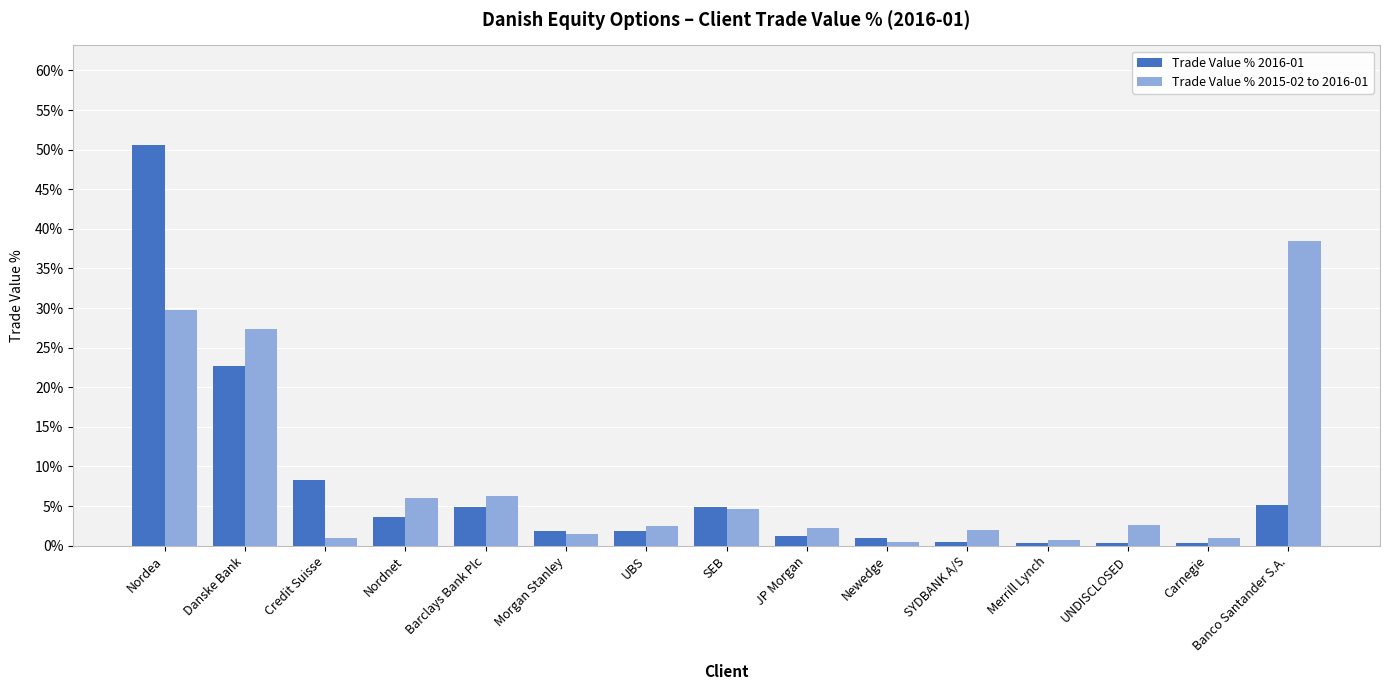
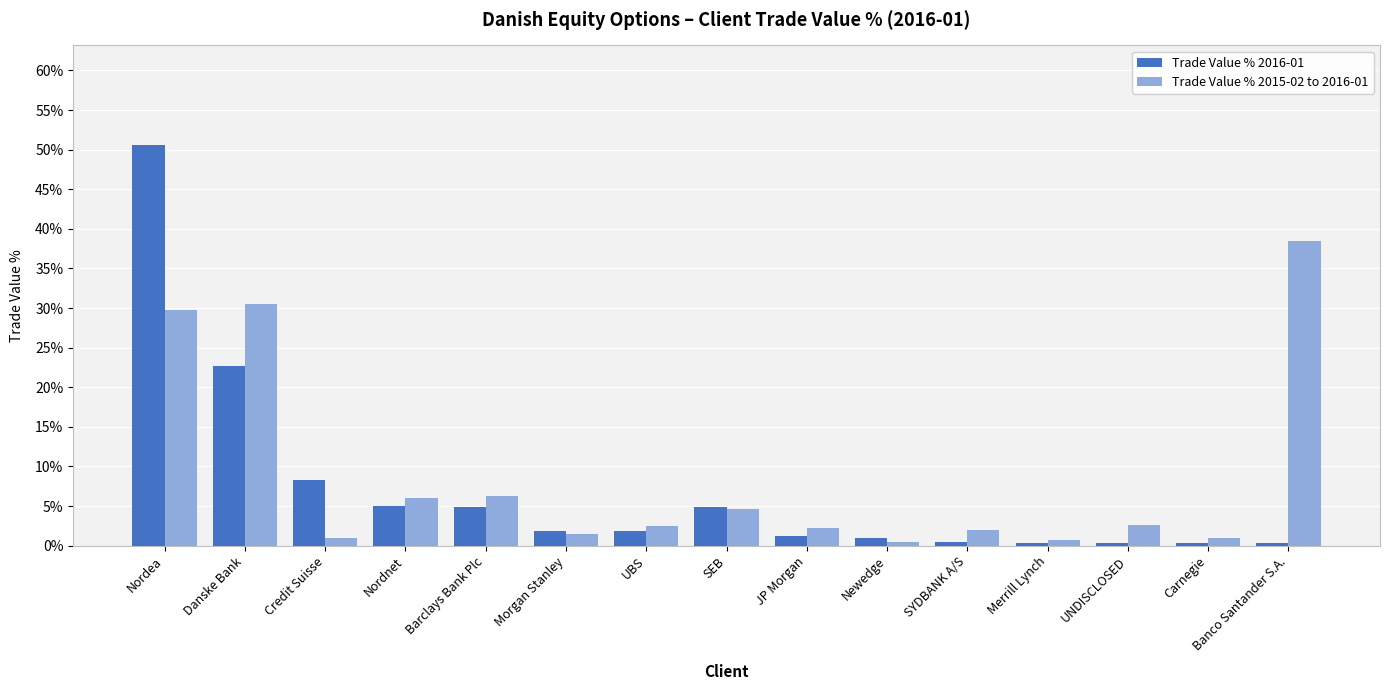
  {
    "Trade Value % 2016-01": {
      "Nordea": "51%",
      "Danske Bank": "23%",
      "Credit Suisse": "8%",
-     "Nordnet": "4%",
+     "Nordnet": "5%",
      "Barclays Bank Plc": "5%",
      "Morgan Stanley": "2%",
      "UBS": "2%",
      "SEB": "5%",
      "JP Morgan": "1%",
      "Newedge": "1%",
      "SYDBANK A/S": "0%",
      "Merrill Lynch": "0%",
      "UNDISCLOSED": "0%",
      "Carnegie": "0%",
-     "Banco Santander S.A.": "5%"
+     "Banco Santander S.A.": "0%"
    },
    "Trade Value % 2015-02 to 2016-01": {
      "Nordea": "30%",
-     "Danske Bank": "27%",
+     "Danske Bank": "30%",
      "Credit Suisse": "1%",
      "Nordnet": "6%",
      "Barclays Bank Plc": "6%",
      "Morgan Stanley": "1%",
      "UBS": "2%",
      "SEB": "5%",
      "JP Morgan": "2%",
      "Newedge": "1%",
      "SYDBANK A/S": "2%",
      "Merrill Lynch": "1%",
      "UNDISCLOSED": "3%",
      "Carnegie": "1%",
      "Banco Santander S.A.": "38%"
    }
  }
